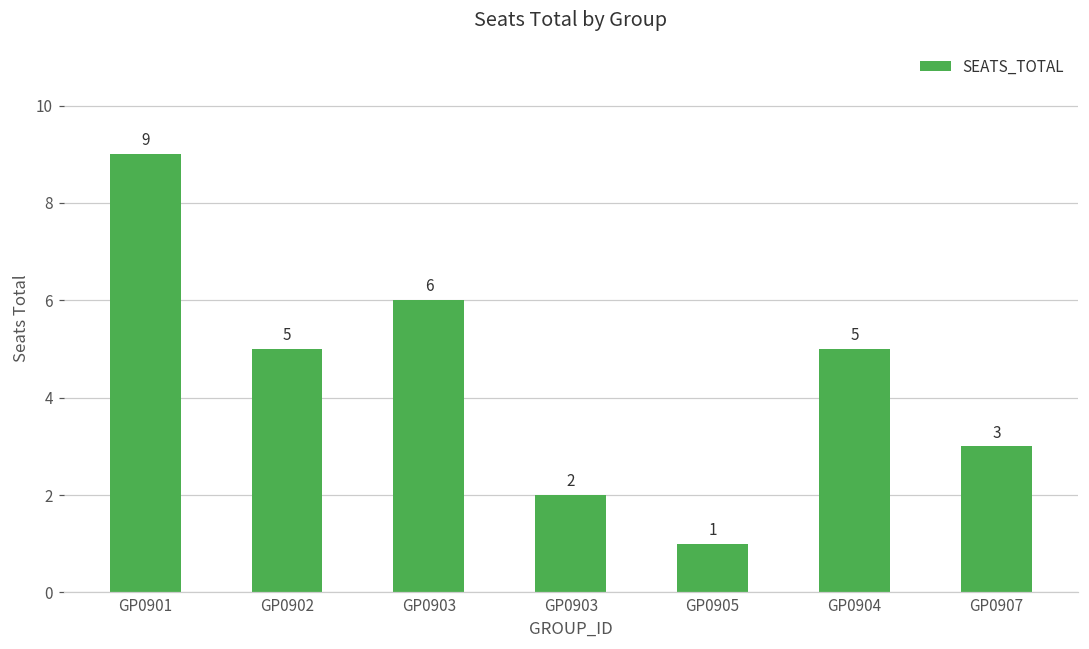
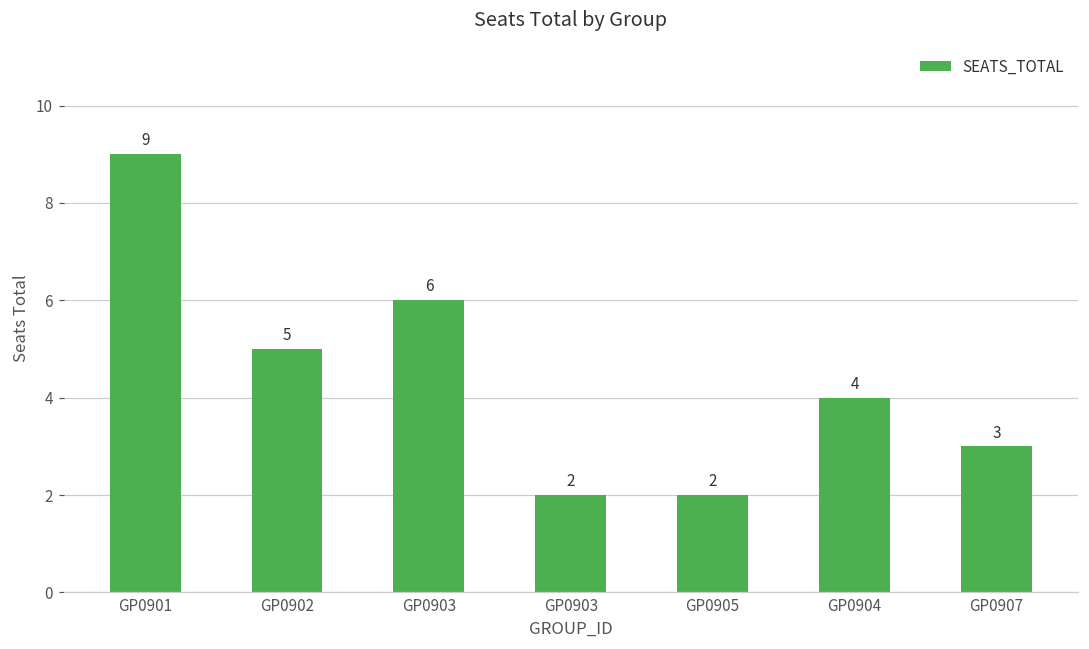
  {
    "GP0901": 9,
    "GP0902": 5,
-   "GP0905": 1,
-   "GP0904": 5,
+   "GP0905": 2,
+   "GP0904": 4,
    "GP0907": 3
  }
